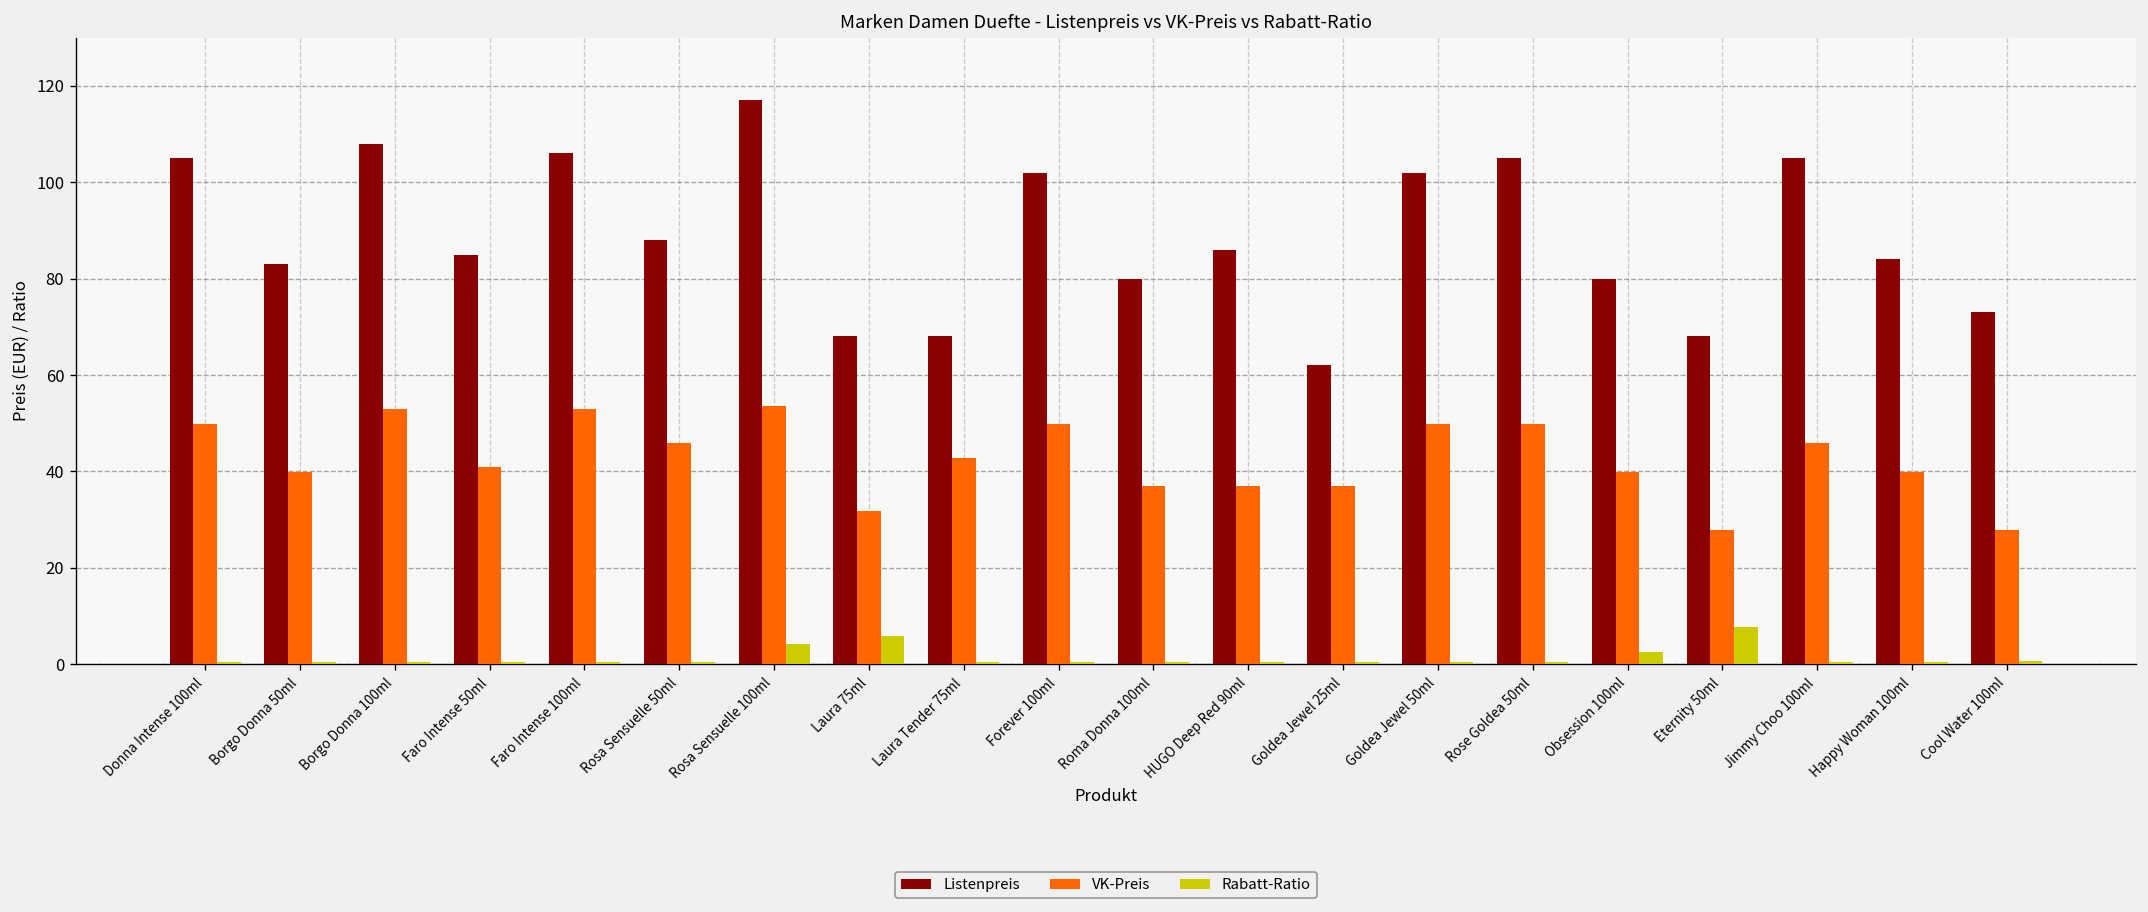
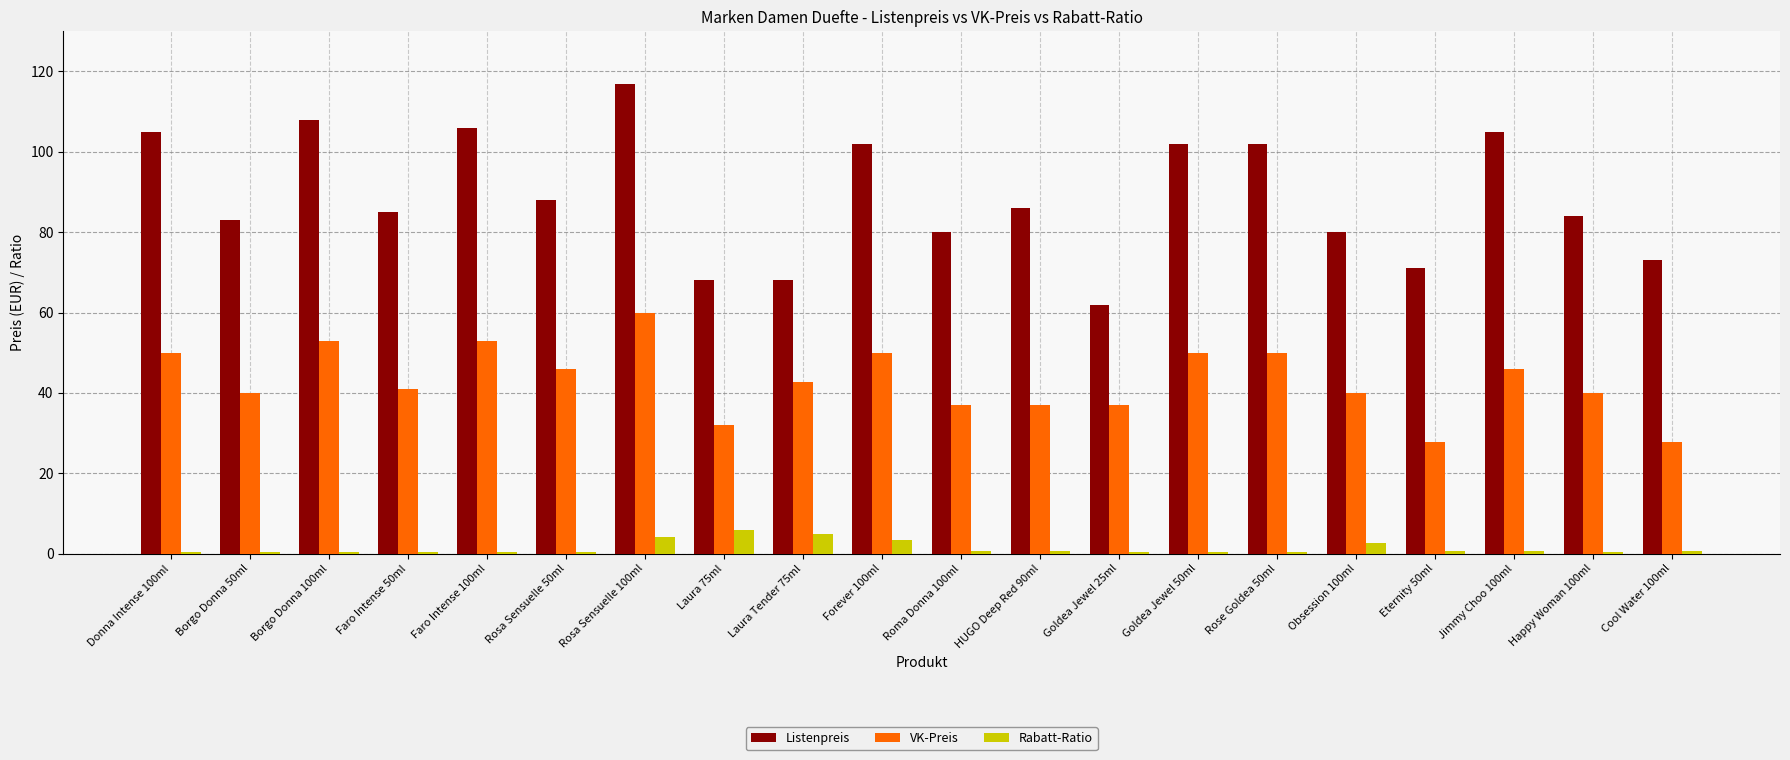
  {
    "Listenpreis": {
      "Donna Intense 100ml": 105,
      "Borgo Donna 50ml": 83,
      "Borgo Donna 100ml": 108,
      "Faro Intense 50ml": 85,
      "Faro Intense 100ml": 106,
      "Rosa Sensuelle 50ml": 88,
      "Rosa Sensuelle 100ml": 117,
      "Laura 75ml": 68,
      "Laura Tender 75ml": 68,
      "Forever 100ml": 102,
      "Roma Donna 100ml": 80,
      "HUGO Deep Red 90ml": 86,
      "Goldea Jewel 25ml": 62,
      "Goldea Jewel 50ml": 102,
-     "Rose Goldea 50ml": 105,
+     "Rose Goldea 50ml": 102,
      "Obsession 100ml": 80,
-     "Eternity 50ml": 68,
+     "Eternity 50ml": 71,
      "Jimmy Choo 100ml": 105,
      "Happy Woman 100ml": 84,
      "Cool Water 100ml": 73
    },
    "VK-Preis": {
      "Donna Intense 100ml": 50,
      "Borgo Donna 50ml": 40,
      "Borgo Donna 100ml": 53,
      "Faro Intense 50ml": 41,
      "Faro Intense 100ml": 53,
      "Rosa Sensuelle 50ml": 46,
-     "Rosa Sensuelle 100ml": 54,
+     "Rosa Sensuelle 100ml": 60,
      "Laura 75ml": 32,
      "Laura Tender 75ml": 43,
      "Forever 100ml": 50,
      "Roma Donna 100ml": 37,
      "HUGO Deep Red 90ml": 37,
      "Goldea Jewel 25ml": 37,
      "Goldea Jewel 50ml": 50,
      "Rose Goldea 50ml": 50,
      "Obsession 100ml": 40,
      "Eternity 50ml": 28,
      "Jimmy Choo 100ml": 46,
      "Happy Woman 100ml": 40,
      "Cool Water 100ml": 28
    },
    "Rabatt-Ratio": {
      "Rosa Sensuelle 100ml": 4,
      "Laura 75ml": 6,
-     "Laura Tender 75ml": 1,
-     "Forever 100ml": 1,
+     "Laura Tender 75ml": 5,
+     "Forever 100ml": 3,
      "Obsession 100ml": 3,
-     "Eternity 50ml": 8
+     "Eternity 50ml": 1
    }
  }
